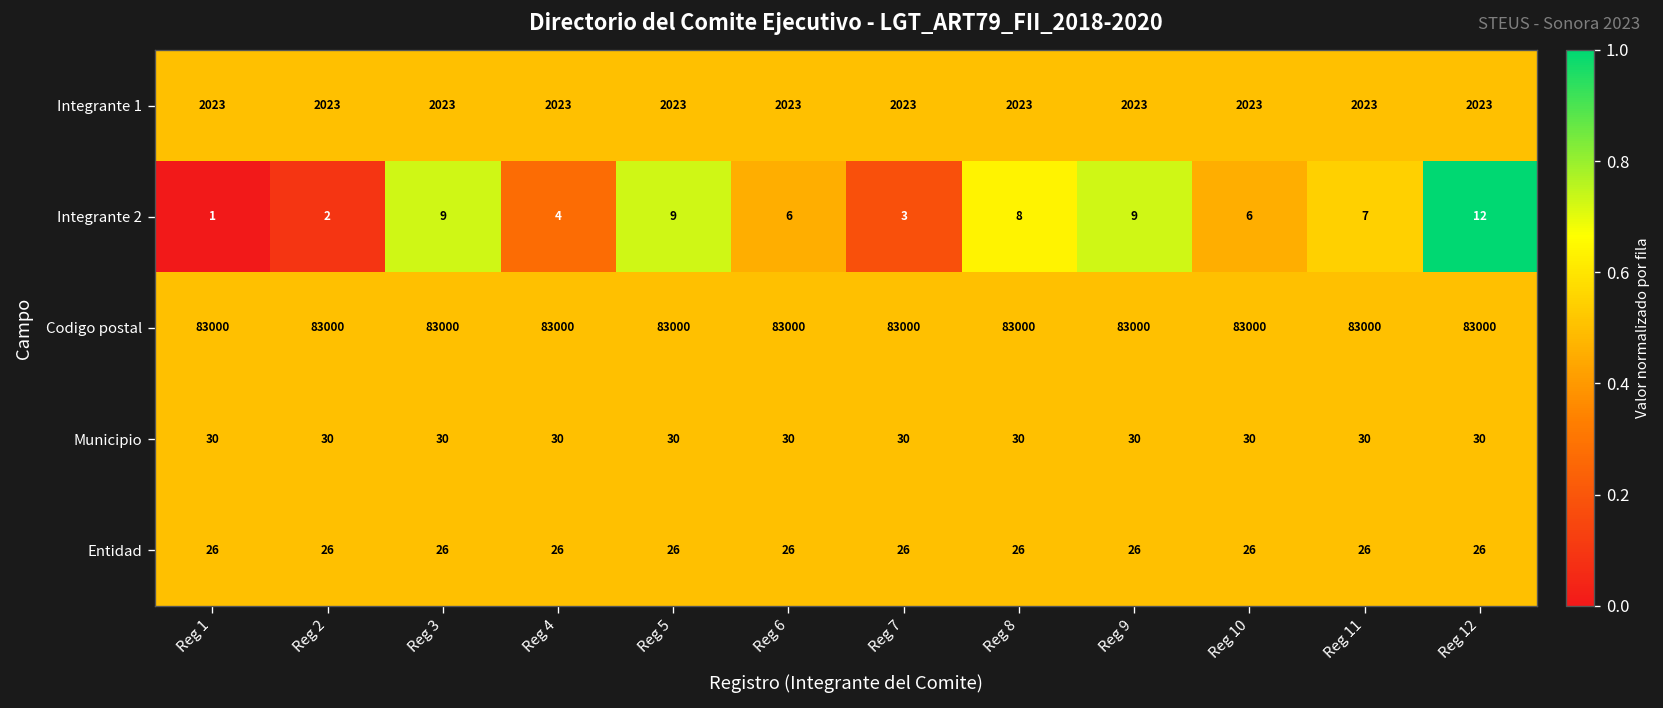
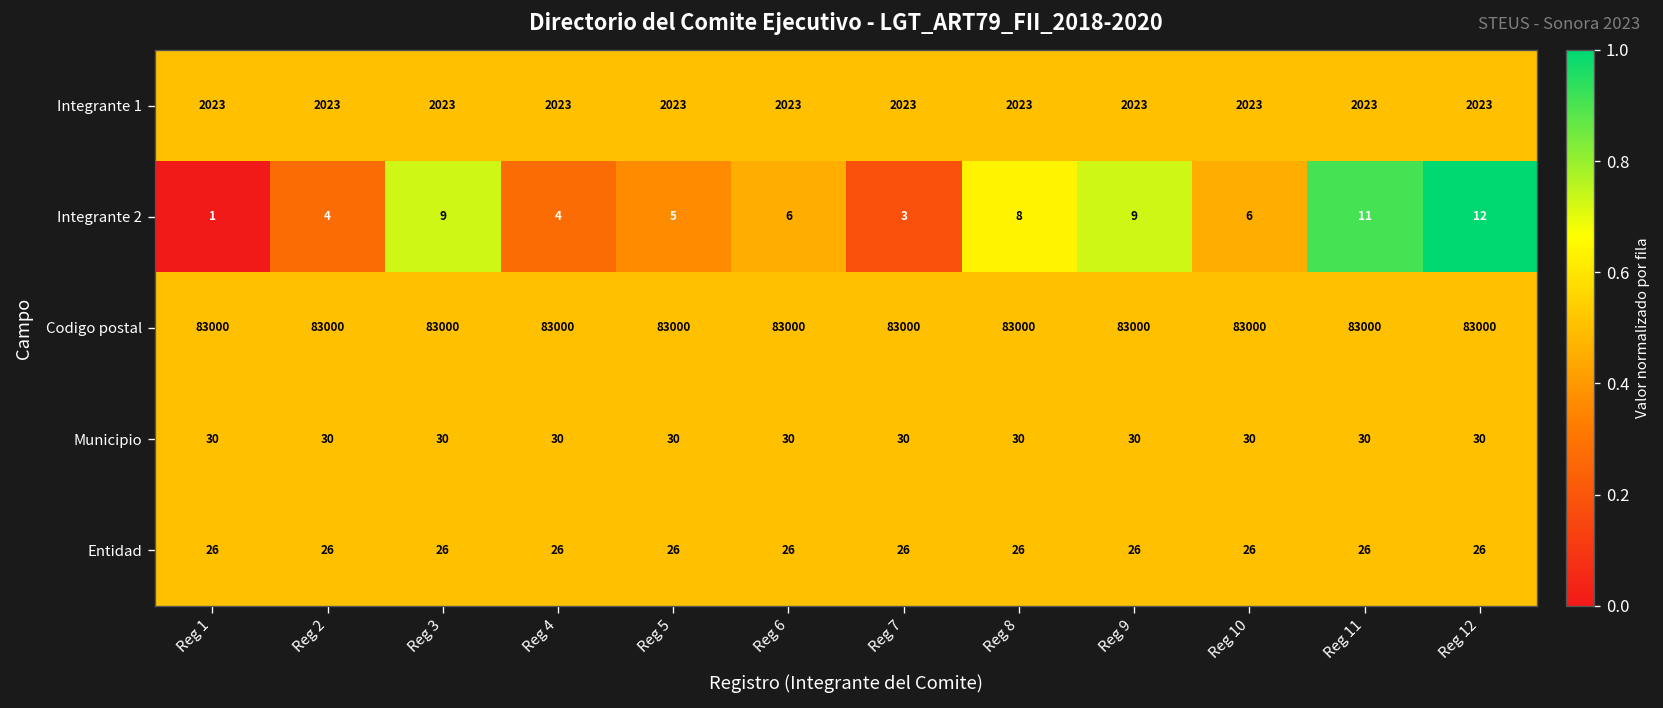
  {
    "Integrante 1": {
      "Reg 1": 2023,
      "Reg 2": 2023,
      "Reg 3": 2023,
      "Reg 4": 2023,
      "Reg 5": 2023,
      "Reg 6": 2023,
      "Reg 7": 2023,
      "Reg 8": 2023,
      "Reg 9": 2023,
      "Reg 10": 2023,
      "Reg 11": 2023,
      "Reg 12": 2023
    },
    "Integrante 2": {
      "Reg 1": 1,
-     "Reg 2": 2,
+     "Reg 2": 4,
      "Reg 3": 9,
      "Reg 4": 4,
-     "Reg 5": 9,
+     "Reg 5": 5,
      "Reg 6": 6,
      "Reg 7": 3,
      "Reg 8": 8,
      "Reg 9": 9,
      "Reg 10": 6,
-     "Reg 11": 7,
+     "Reg 11": 11,
      "Reg 12": 12
    },
    "Codigo postal": {
      "Reg 1": 83000,
      "Reg 2": 83000,
      "Reg 3": 83000,
      "Reg 4": 83000,
      "Reg 5": 83000,
      "Reg 6": 83000,
      "Reg 7": 83000,
      "Reg 8": 83000,
      "Reg 9": 83000,
      "Reg 10": 83000,
      "Reg 11": 83000,
      "Reg 12": 83000
    },
    "Municipio": {
      "Reg 1": 30,
      "Reg 2": 30,
      "Reg 3": 30,
      "Reg 4": 30,
      "Reg 5": 30,
      "Reg 6": 30,
      "Reg 7": 30,
      "Reg 8": 30,
      "Reg 9": 30,
      "Reg 10": 30,
      "Reg 11": 30,
      "Reg 12": 30
    },
    "Entidad": {
      "Reg 1": 26,
      "Reg 2": 26,
      "Reg 3": 26,
      "Reg 4": 26,
      "Reg 5": 26,
      "Reg 6": 26,
      "Reg 7": 26,
      "Reg 8": 26,
      "Reg 9": 26,
      "Reg 10": 26,
      "Reg 11": 26,
      "Reg 12": 26
    }
  }
